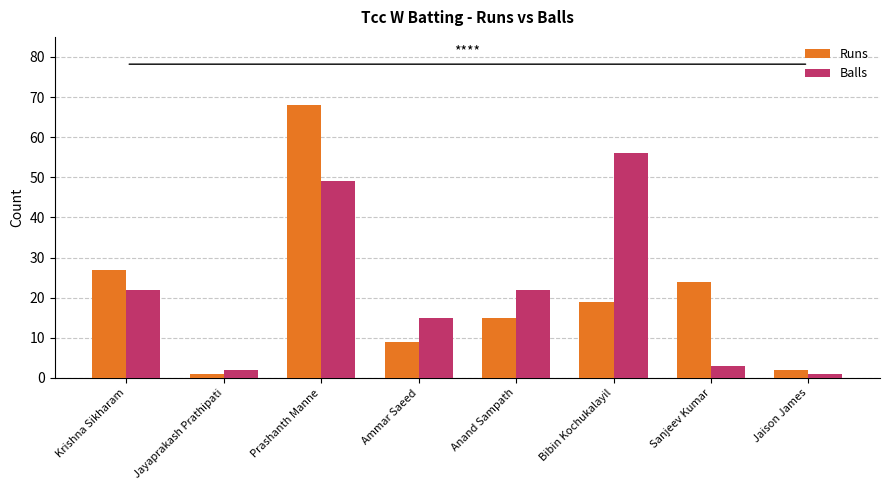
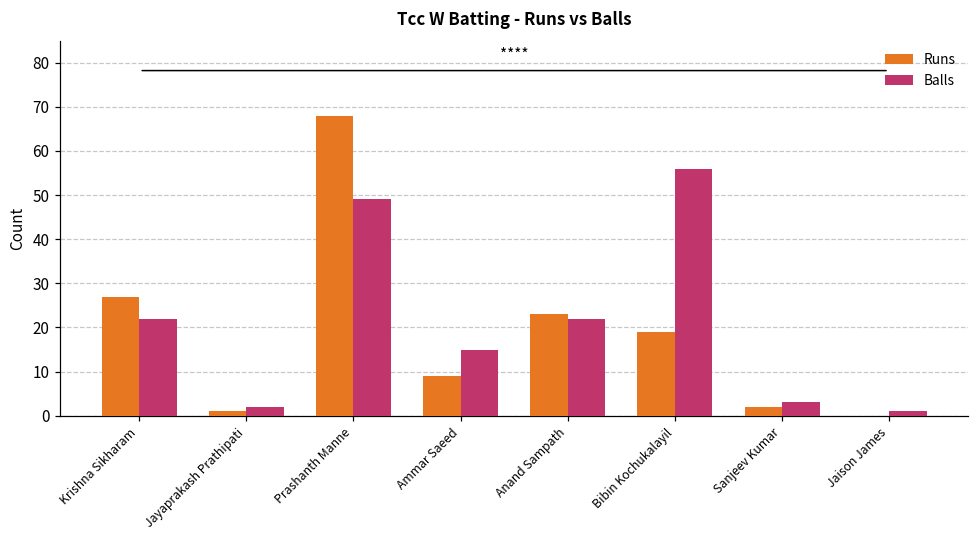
  {
    "Runs": {
      "Krishna Sikharam": 27,
      "Jayaprakash Prathipati": 1,
      "Prashanth Manne": 68,
      "Ammar Saeed": 9,
-     "Anand Sampath": 15,
+     "Anand Sampath": 23,
      "Bibin Kochukalayil": 19,
-     "Sanjeev Kumar": 24,
-     "Jaison James": 2
+     "Sanjeev Kumar": 2,
+     "Jaison James": 0
    },
    "Balls": {
      "Krishna Sikharam": 22,
      "Jayaprakash Prathipati": 2,
      "Prashanth Manne": 49,
      "Ammar Saeed": 15,
      "Anand Sampath": 22,
      "Bibin Kochukalayil": 56,
      "Sanjeev Kumar": 3,
      "Jaison James": 1
    }
  }
